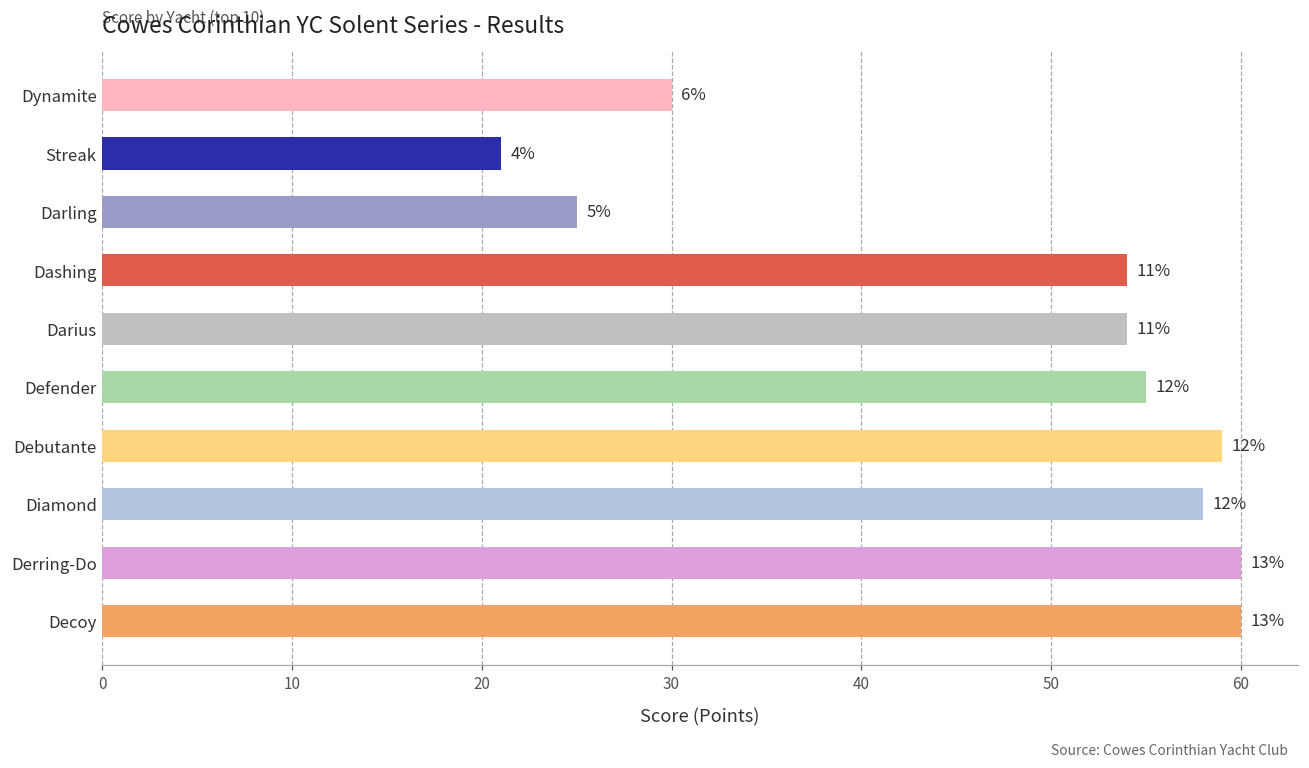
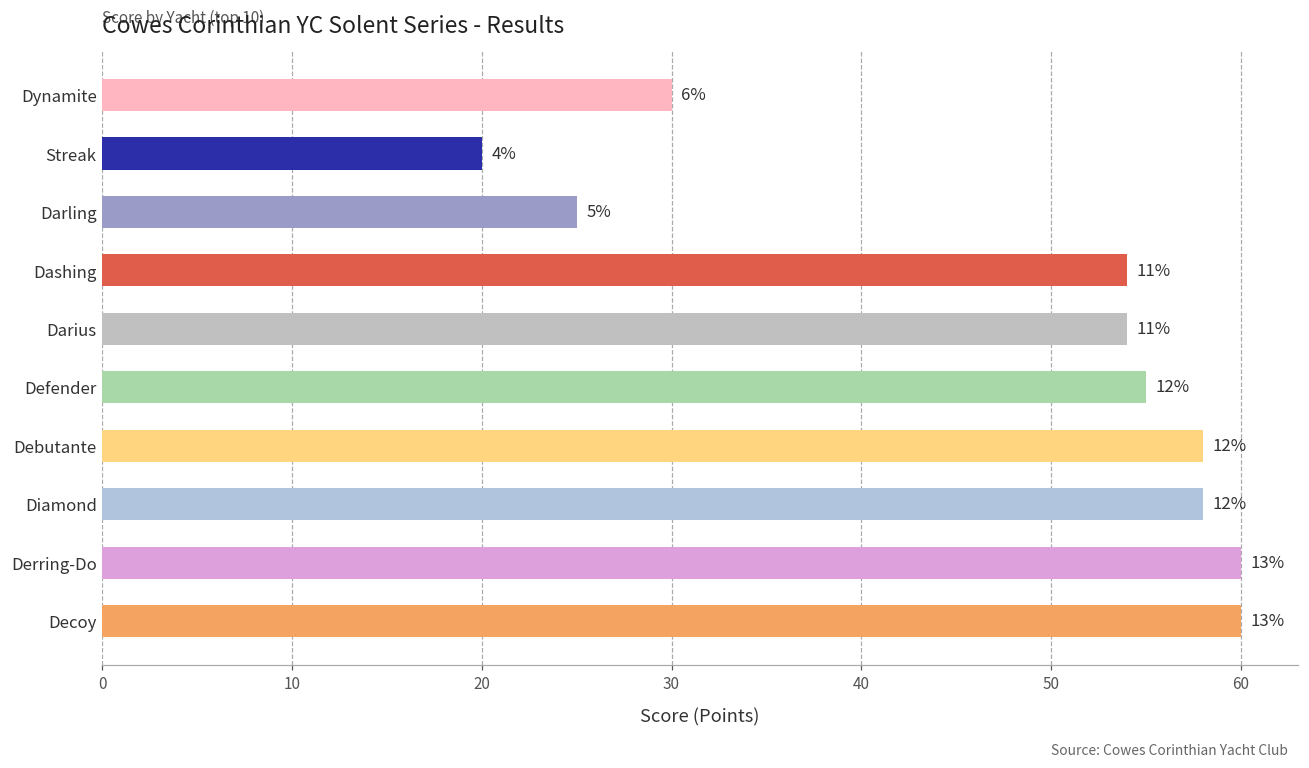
  {
-   "Streak": 21,
-   "Debutante": 59
+   "Streak": 20,
+   "Debutante": 58
  }
